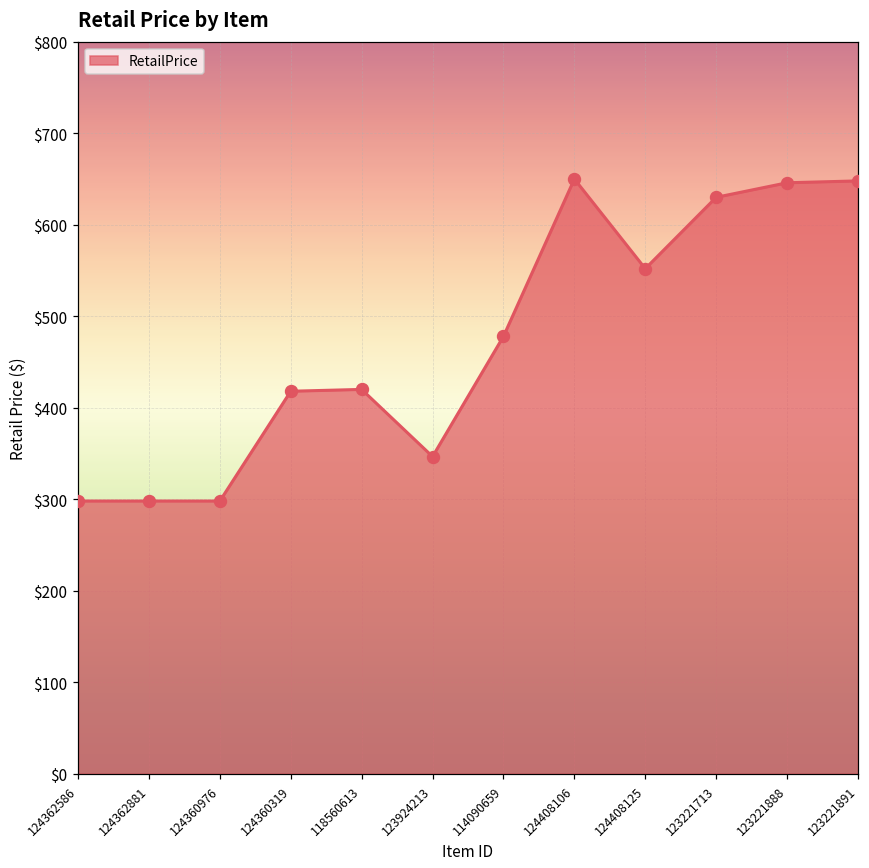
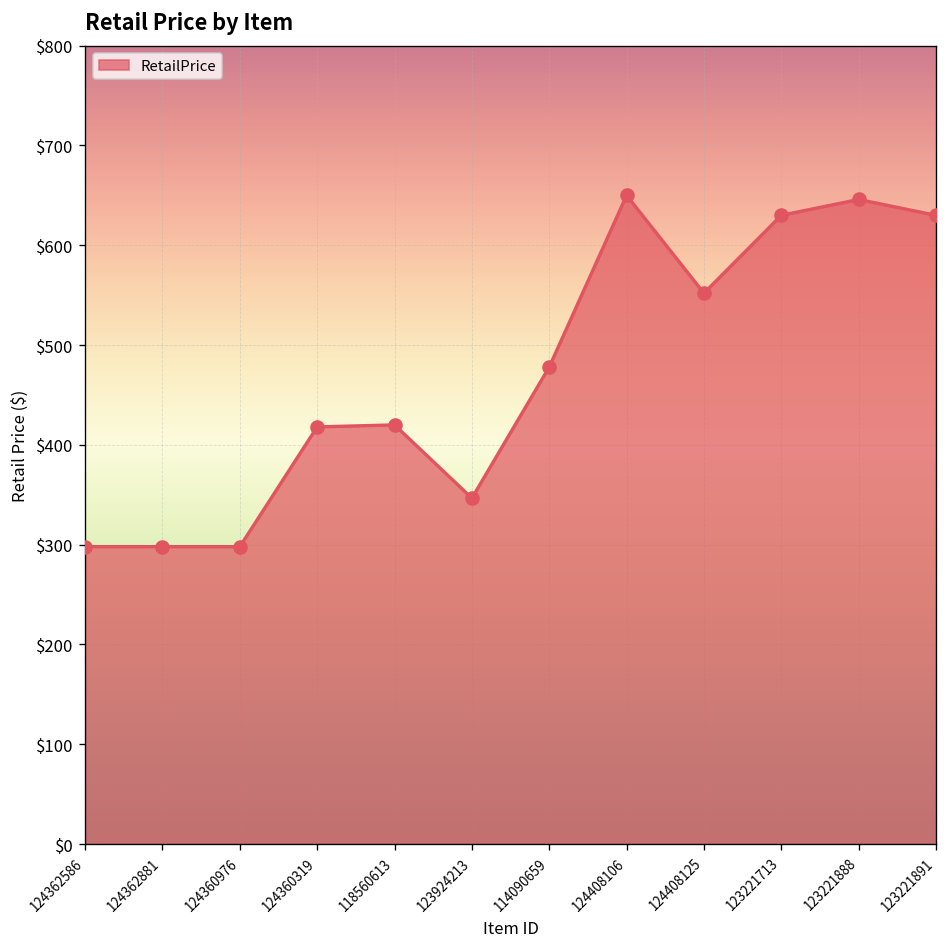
  {
    "124362586": "$300",
    "124362881": "$300",
    "124360976": "$300",
    "124360319": "$420",
    "118560613": "$420",
    "123924213": "$350",
    "114090659": "$480",
    "124408106": "$650",
    "124408125": "$550",
    "123221713": "$630",
    "123221888": "$650",
-   "123221891": "$650"
+   "123221891": "$630"
  }
